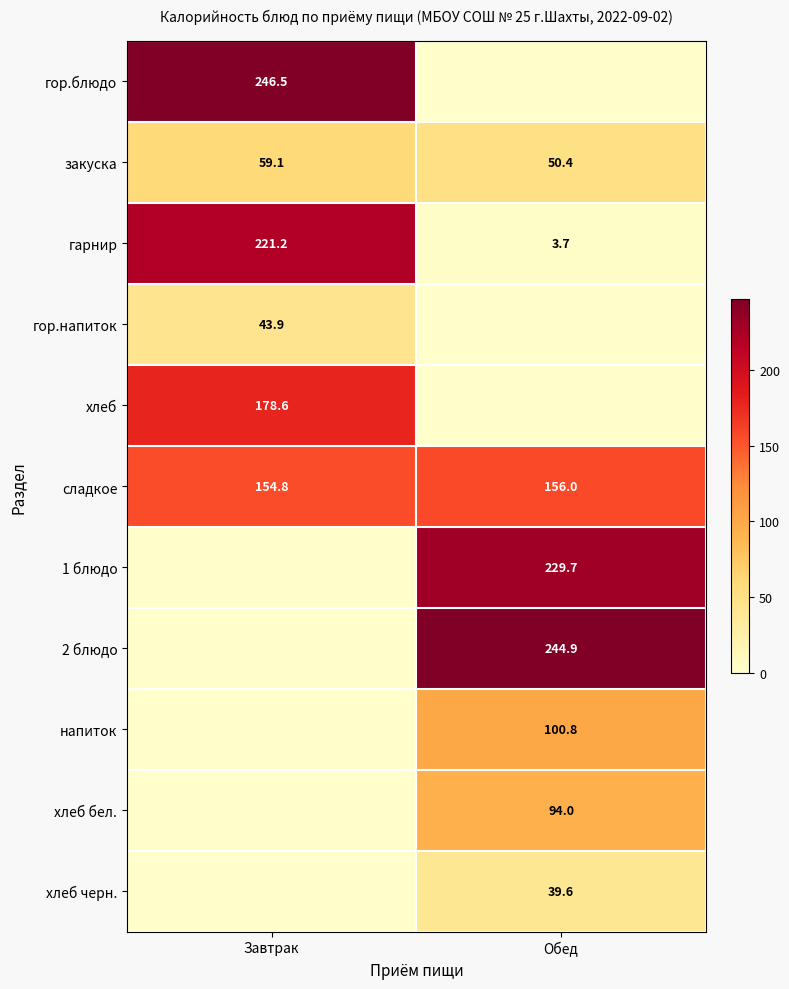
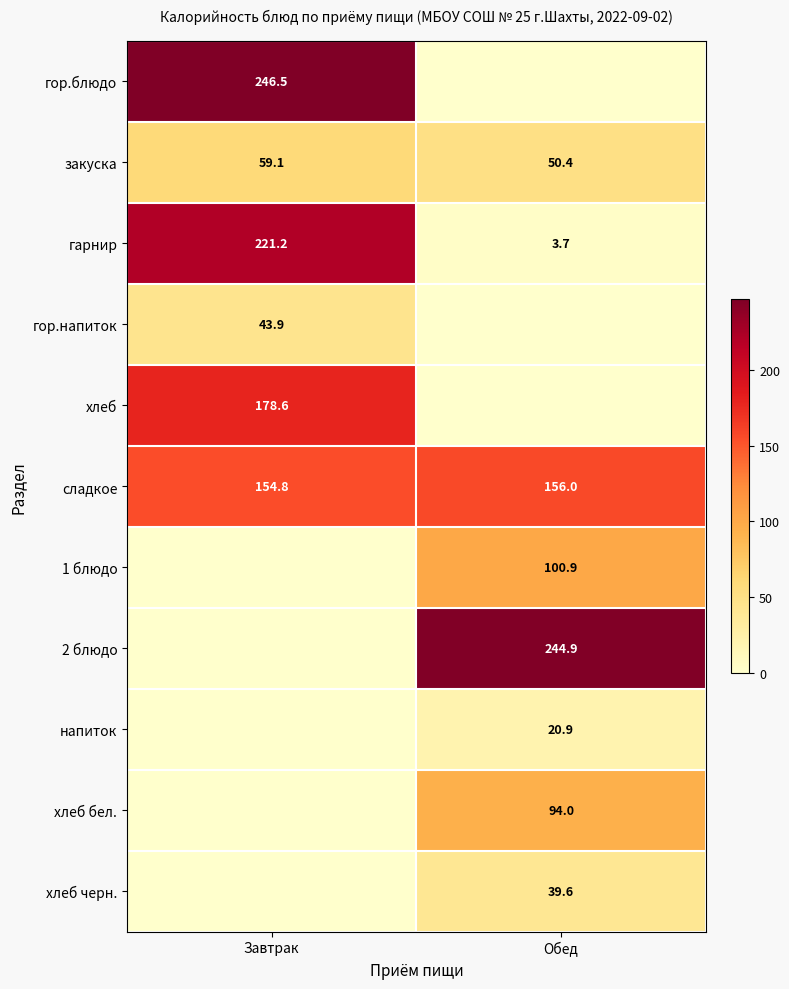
  {
    "гор.блюдо": {
      "Завтрак": 246.5
    },
    "закуска": {
      "Завтрак": 59.1,
      "Обед": 50.4
    },
    "гарнир": {
      "Завтрак": 221.2,
      "Обед": 3.7
    },
    "гор.напиток": {
      "Завтрак": 43.9
    },
    "хлеб": {
      "Завтрак": 178.6
    },
    "сладкое": {
      "Завтрак": 154.8,
      "Обед": 156.0
    },
    "1 блюдо": {
-     "Обед": 229.7
+     "Обед": 100.9
    },
    "2 блюдо": {
      "Обед": 244.9
    },
    "напиток": {
-     "Обед": 100.8
+     "Обед": 20.9
    },
    "хлеб бел.": {
      "Обед": 94.0
    },
    "хлеб черн.": {
      "Обед": 39.6
    }
  }
